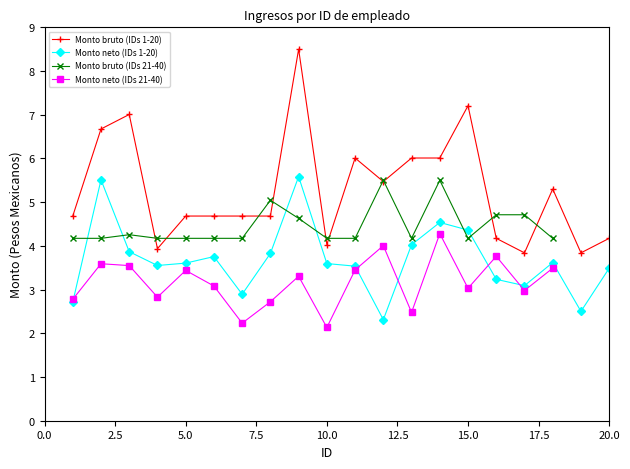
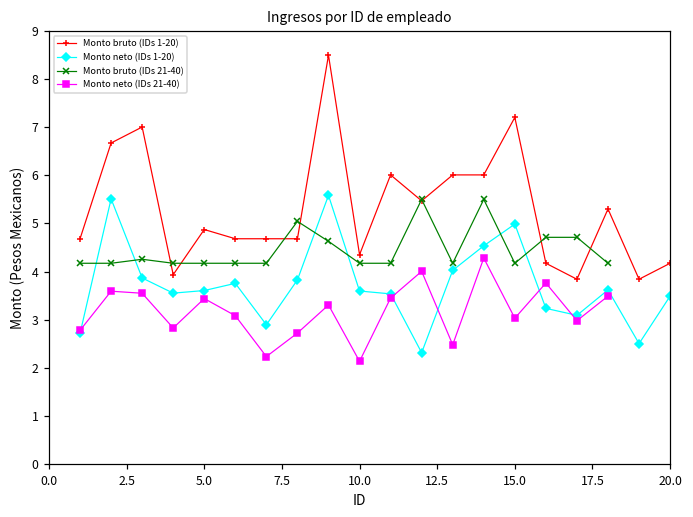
  {
    "Monto bruto (IDs 1-20)": {
-     "5.0": 4.7,
-     "10.0": 4.0,
+     "5.0": 4.9,
+     "10.0": 4.4,
      "15.0": 7.2,
      "20.0": 4.2
    },
    "Monto neto (IDs 1-20)": {
      "5.0": 3.6,
      "10.0": 3.6,
-     "15.0": 4.4,
+     "15.0": 5.0,
      "20.0": 3.5
    },
    "Monto bruto (IDs 21-40)": {
      "5.0": 4.2,
      "10.0": 4.2,
      "15.0": 4.2
    },
    "Monto neto (IDs 21-40)": {
      "5.0": 3.4,
      "10.0": 2.1,
      "15.0": 3.0
    }
  }
